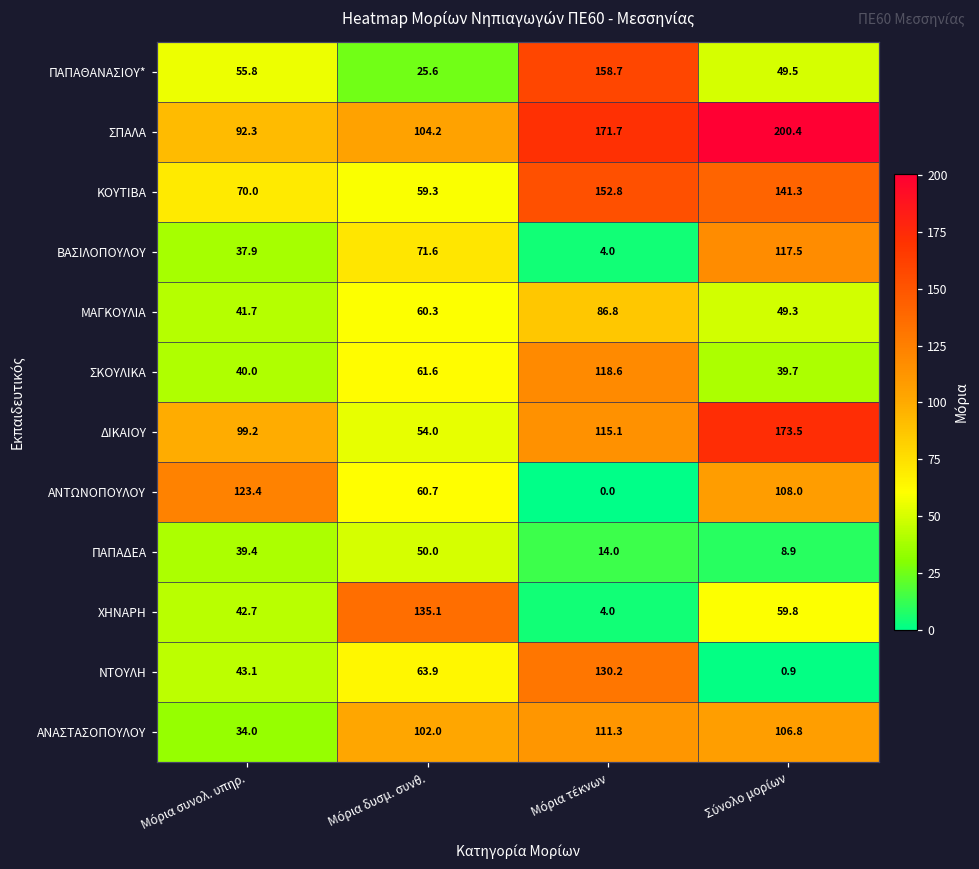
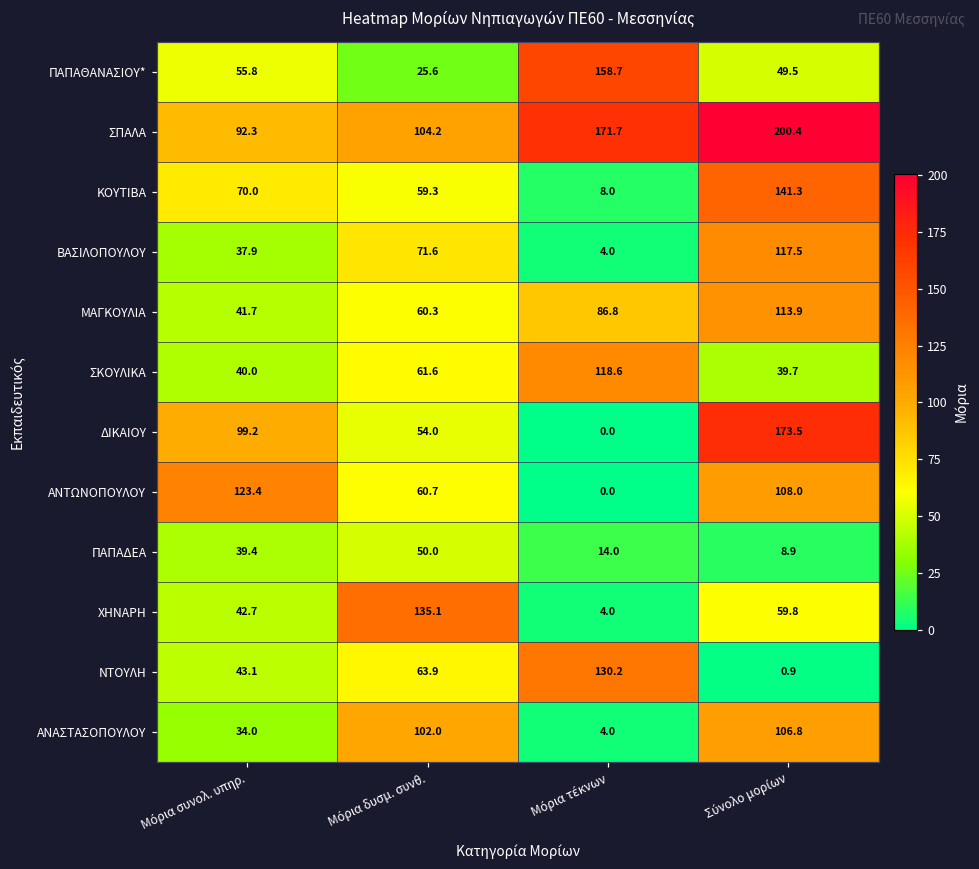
  {
    "ΠΑΠΑΘΑΝΑΣΙΟΥ*": {
      "Μόρια συνολ. υπηρ.": 55.8,
      "Μόρια δυσμ. συνθ.": 25.6,
      "Μόρια τέκνων": 158.7,
      "Σύνολο μορίων": 49.5
    },
    "ΣΠΑΛΑ": {
      "Μόρια συνολ. υπηρ.": 92.3,
      "Μόρια δυσμ. συνθ.": 104.2,
      "Μόρια τέκνων": 171.7,
      "Σύνολο μορίων": 200.4
    },
    "ΚΟΥΤΙΒΑ": {
      "Μόρια συνολ. υπηρ.": 70.0,
      "Μόρια δυσμ. συνθ.": 59.3,
-     "Μόρια τέκνων": 152.8,
+     "Μόρια τέκνων": 8.0,
      "Σύνολο μορίων": 141.3
    },
    "ΒΑΣΙΛΟΠΟΥΛΟΥ": {
      "Μόρια συνολ. υπηρ.": 37.9,
      "Μόρια δυσμ. συνθ.": 71.6,
      "Μόρια τέκνων": 4.0,
      "Σύνολο μορίων": 117.5
    },
    "ΜΑΓΚΟΥΛΙΑ": {
      "Μόρια συνολ. υπηρ.": 41.7,
      "Μόρια δυσμ. συνθ.": 60.3,
      "Μόρια τέκνων": 86.8,
-     "Σύνολο μορίων": 49.3
+     "Σύνολο μορίων": 113.9
    },
    "ΣΚΟΥΛΙΚΑ": {
      "Μόρια συνολ. υπηρ.": 40.0,
      "Μόρια δυσμ. συνθ.": 61.6,
      "Μόρια τέκνων": 118.6,
      "Σύνολο μορίων": 39.7
    },
    "ΔΙΚΑΙΟΥ": {
      "Μόρια συνολ. υπηρ.": 99.2,
      "Μόρια δυσμ. συνθ.": 54.0,
-     "Μόρια τέκνων": 115.1,
+     "Μόρια τέκνων": 0.0,
      "Σύνολο μορίων": 173.5
    },
    "ΑΝΤΩΝΟΠΟΥΛΟΥ": {
      "Μόρια συνολ. υπηρ.": 123.4,
      "Μόρια δυσμ. συνθ.": 60.7,
      "Μόρια τέκνων": 0.0,
      "Σύνολο μορίων": 108.0
    },
    "ΠΑΠΑΔΕΑ": {
      "Μόρια συνολ. υπηρ.": 39.4,
      "Μόρια δυσμ. συνθ.": 50.0,
      "Μόρια τέκνων": 14.0,
      "Σύνολο μορίων": 8.9
    },
    "ΧΗΝΑΡΗ": {
      "Μόρια συνολ. υπηρ.": 42.7,
      "Μόρια δυσμ. συνθ.": 135.1,
      "Μόρια τέκνων": 4.0,
      "Σύνολο μορίων": 59.8
    },
    "ΝΤΟΥΛΗ": {
      "Μόρια συνολ. υπηρ.": 43.1,
      "Μόρια δυσμ. συνθ.": 63.9,
      "Μόρια τέκνων": 130.2,
      "Σύνολο μορίων": 0.9
    },
    "ΑΝΑΣΤΑΣΟΠΟΥΛΟΥ": {
      "Μόρια συνολ. υπηρ.": 34.0,
      "Μόρια δυσμ. συνθ.": 102.0,
-     "Μόρια τέκνων": 111.3,
+     "Μόρια τέκνων": 4.0,
      "Σύνολο μορίων": 106.8
    }
  }
